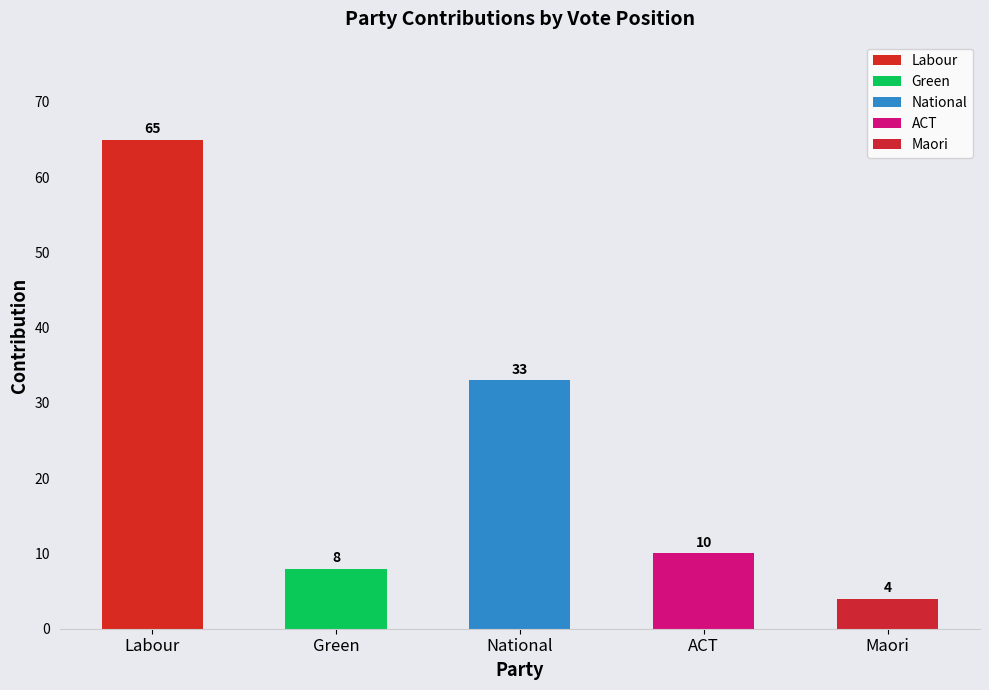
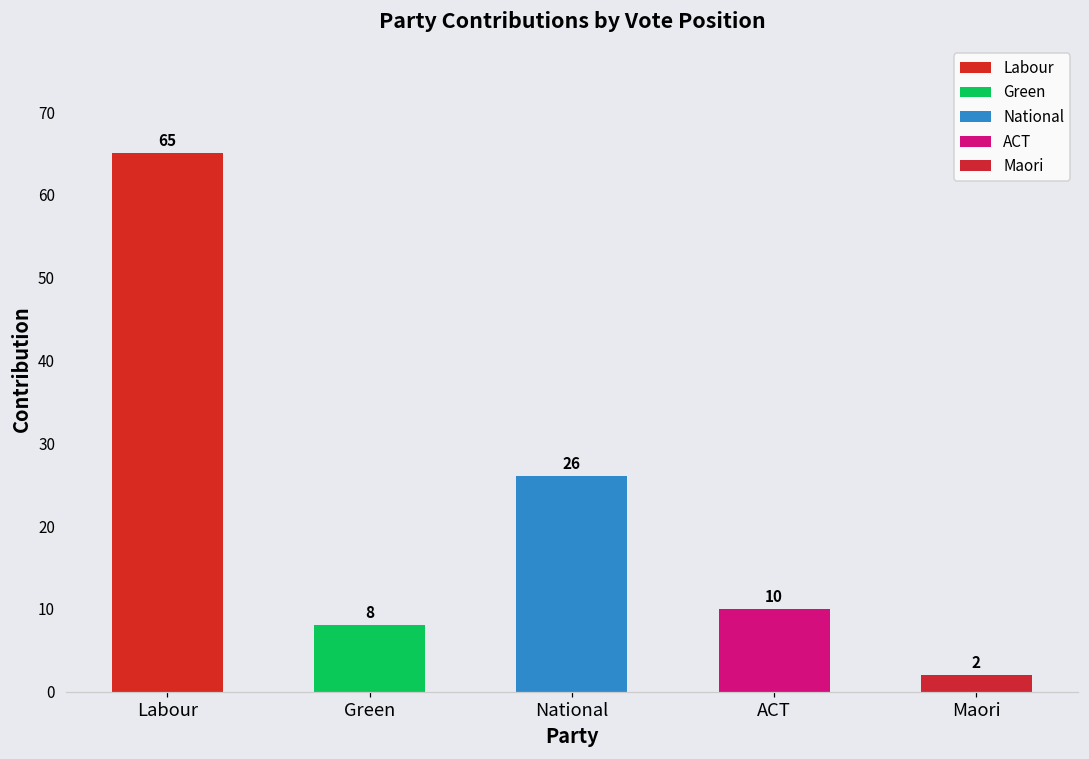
  {
    "Labour": 65,
    "Green": 8,
-   "National": 33,
+   "National": 26,
    "ACT": 10,
-   "Maori": 4
+   "Maori": 2
  }
